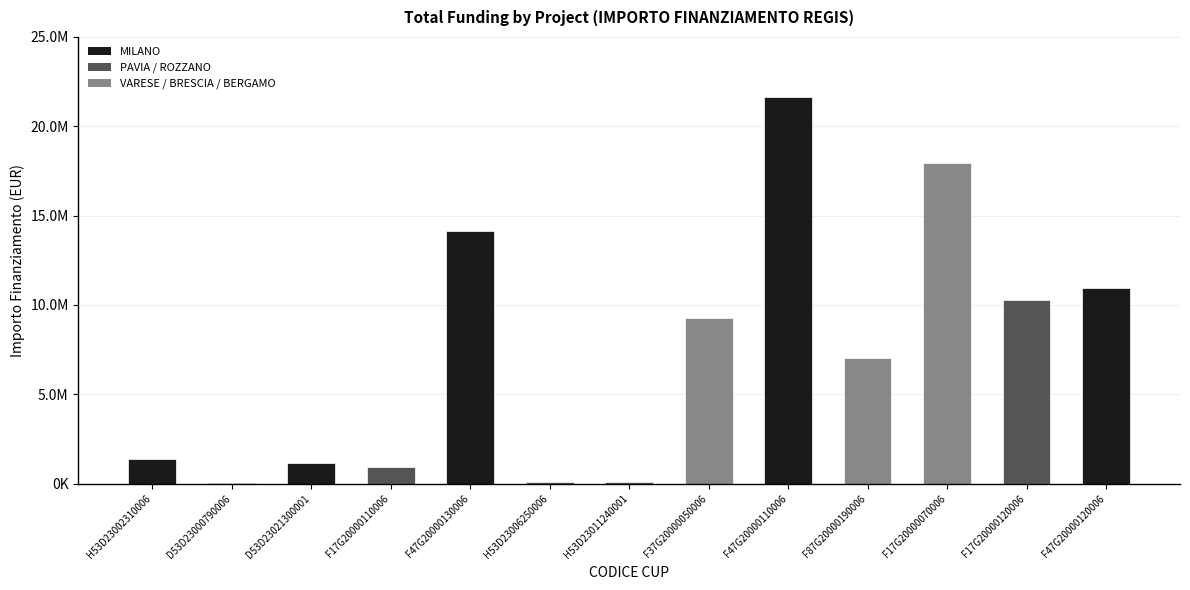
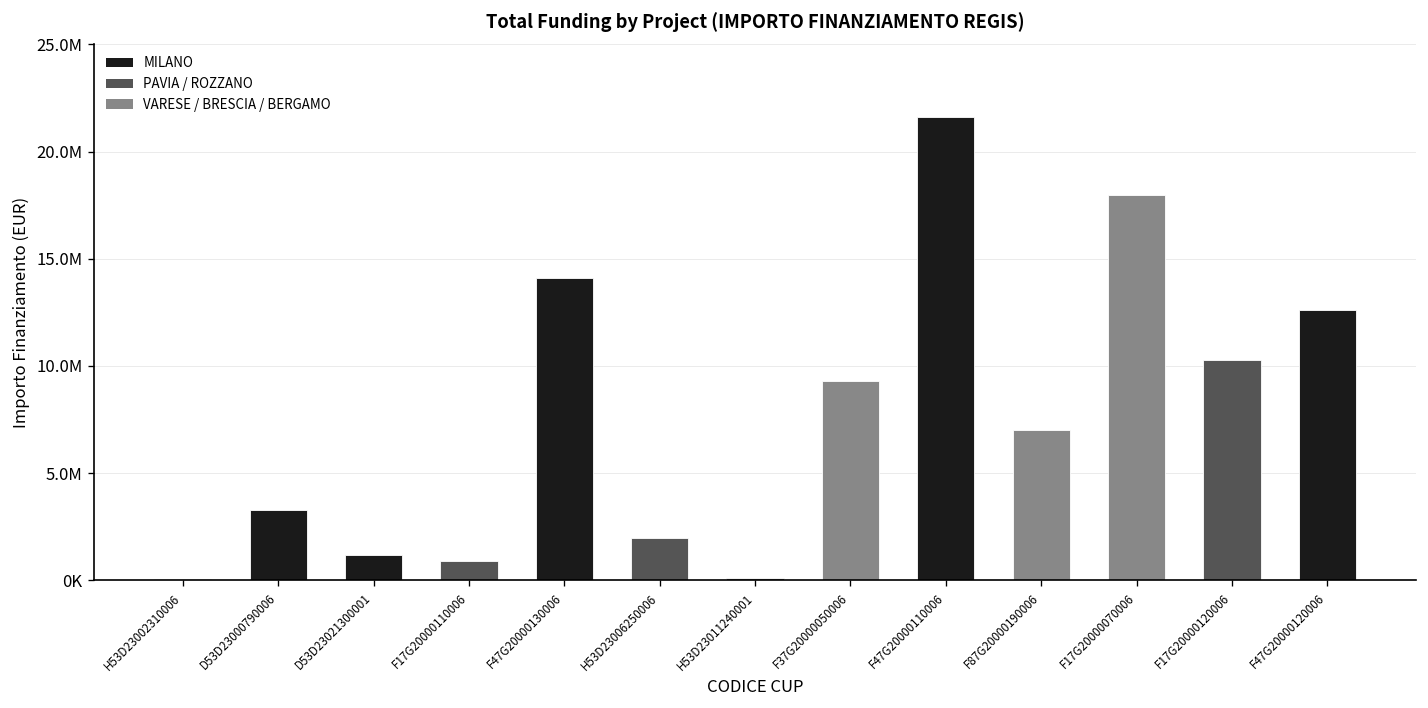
  {
-   "H53D23002310006": 1400000,
-   "D53D23000790006": 0,
+   "H53D23002310006": 100000,
+   "D53D23000790006": 3300000,
    "D53D23021300001": 1200000,
    "F17G20000110006": 900000,
    "F47G20000130006": 14100000,
-   "H53D23006250006": 100000,
+   "H53D23006250006": 2000000,
    "F37G20000050006": 9300000,
    "F47G20000110006": 21600000,
    "F87G20000190006": 7000000,
    "F17G20000070006": 18000000,
    "F17G20000120006": 10300000,
-   "F47G20000120006": 10900000
+   "F47G20000120006": 12600000
  }
